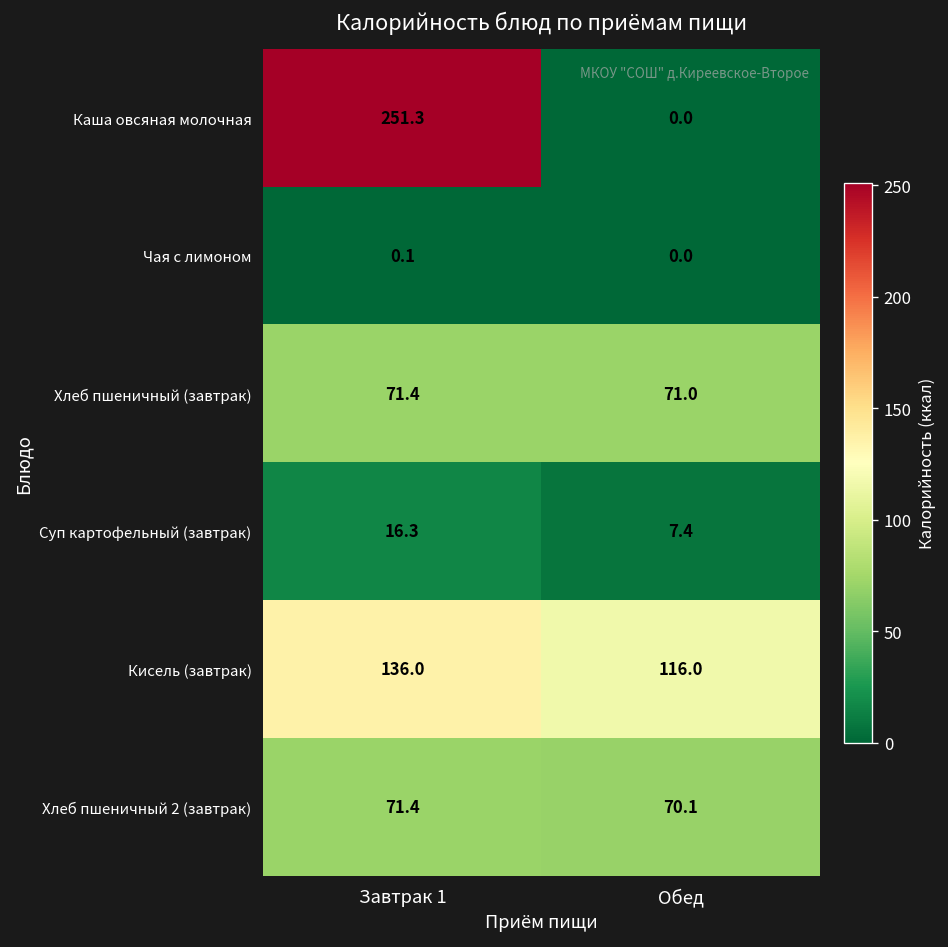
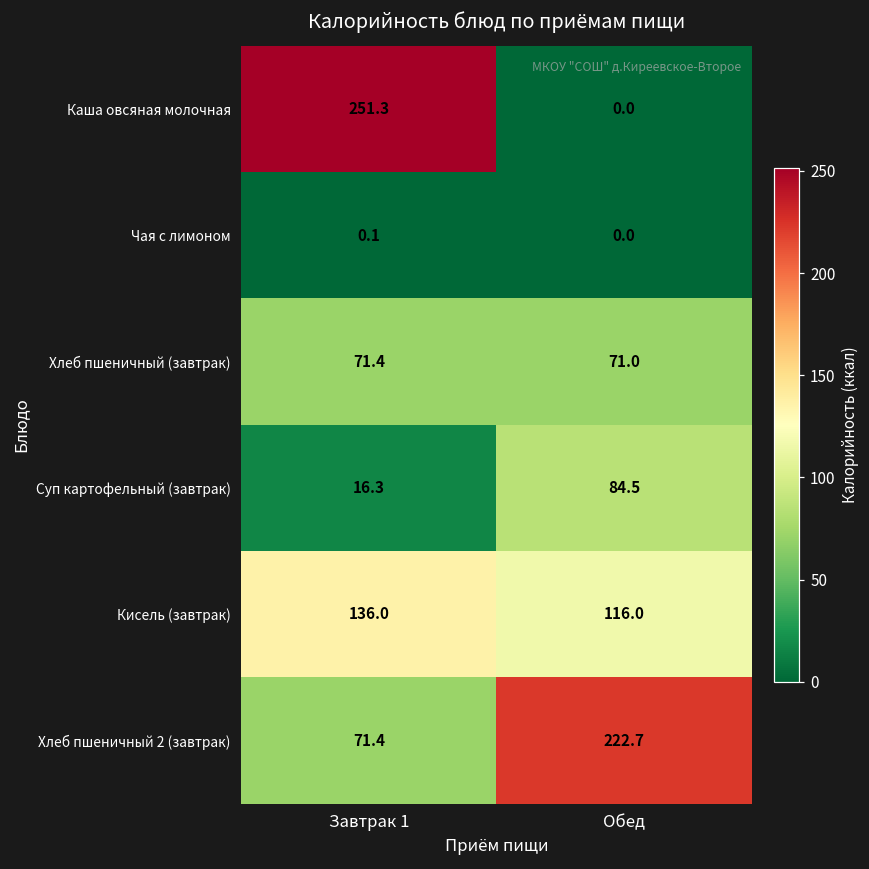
  {
    "Каша овсяная молочная": {
      "Завтрак 1": 251.3
    },
    "Чая с лимоном": {
      "Завтрак 1": 0.1,
      "Обед": 0.0
    },
    "Хлеб пшеничный (завтрак)": {
      "Завтрак 1": 71.4,
      "Обед": 71.0
    },
    "Суп картофельный (завтрак)": {
      "Завтрак 1": 16.3,
-     "Обед": 7.4
+     "Обед": 84.5
    },
    "Кисель (завтрак)": {
      "Завтрак 1": 136.0,
      "Обед": 116.0
    },
    "Хлеб пшеничный 2 (завтрак)": {
      "Завтрак 1": 71.4,
-     "Обед": 70.1
+     "Обед": 222.7
    }
  }
